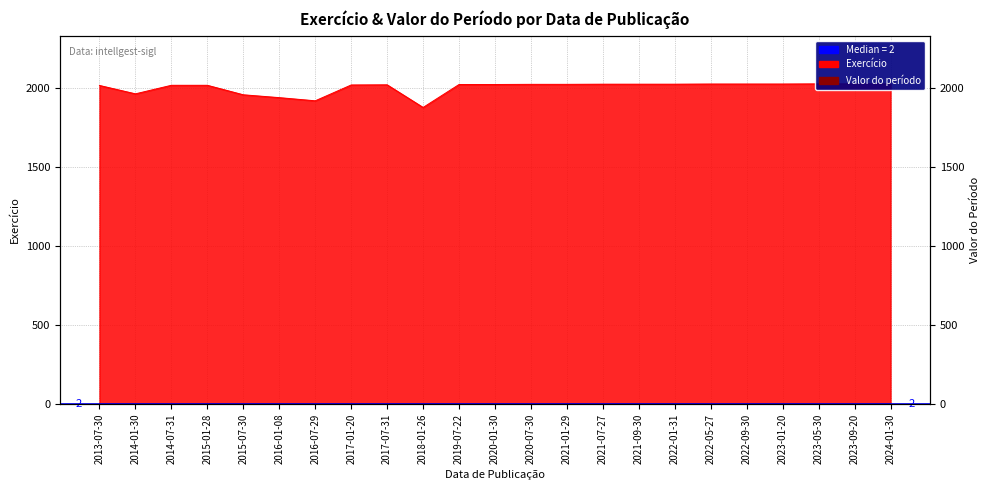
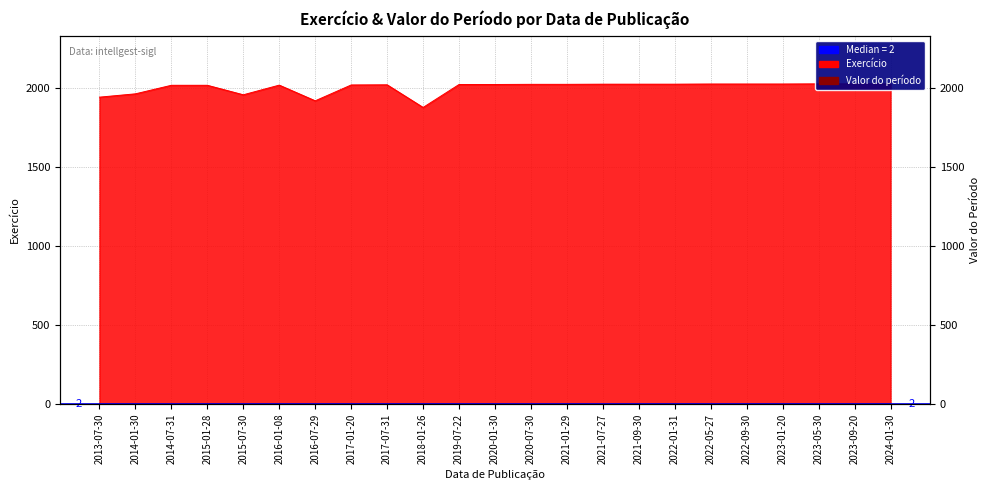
  {
    "Exercício": {
-     "2013-07-30": 2010,
+     "2013-07-30": 1940,
      "2014-01-30": 1960,
      "2014-07-31": 2010,
      "2015-01-28": 2010,
      "2015-07-30": 1950,
-     "2016-01-08": 1940,
+     "2016-01-08": 2020,
      "2016-07-29": 1920,
      "2017-01-20": 2020,
      "2017-07-31": 2020,
      "2018-01-26": 1870,
      "2019-07-22": 2020,
      "2020-01-30": 2020,
      "2020-07-30": 2020,
      "2021-01-29": 2020,
      "2021-07-27": 2020,
      "2021-09-30": 2020,
      "2022-01-31": 2020,
      "2022-05-27": 2020,
      "2022-09-30": 2020,
      "2023-01-20": 2020
    },
    "Valor do período": {
      "2014-01-30": 0,
      "2014-07-31": 0,
      "2015-01-28": 0,
      "2015-07-30": 0,
      "2016-01-08": 0,
      "2016-07-29": 0,
      "2017-01-20": 0,
      "2017-07-31": 0,
      "2018-01-26": 0,
      "2019-07-22": 0,
      "2020-01-30": 0,
      "2020-07-30": 0,
      "2021-01-29": 0,
      "2021-07-27": 0,
      "2021-09-30": 0,
      "2022-01-31": 0,
      "2022-05-27": 0,
      "2022-09-30": 0,
      "2023-01-20": 0,
      "2023-05-30": 0,
      "2023-09-20": 0
    }
  }
